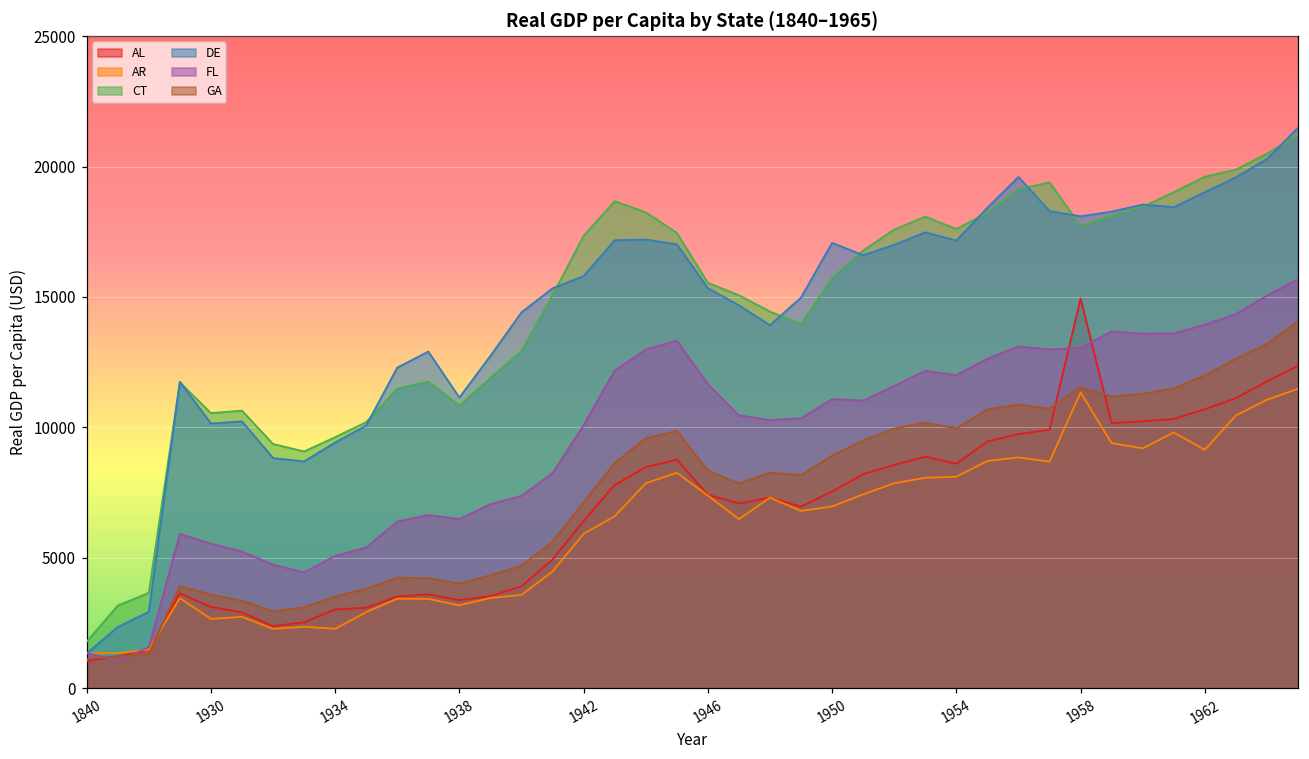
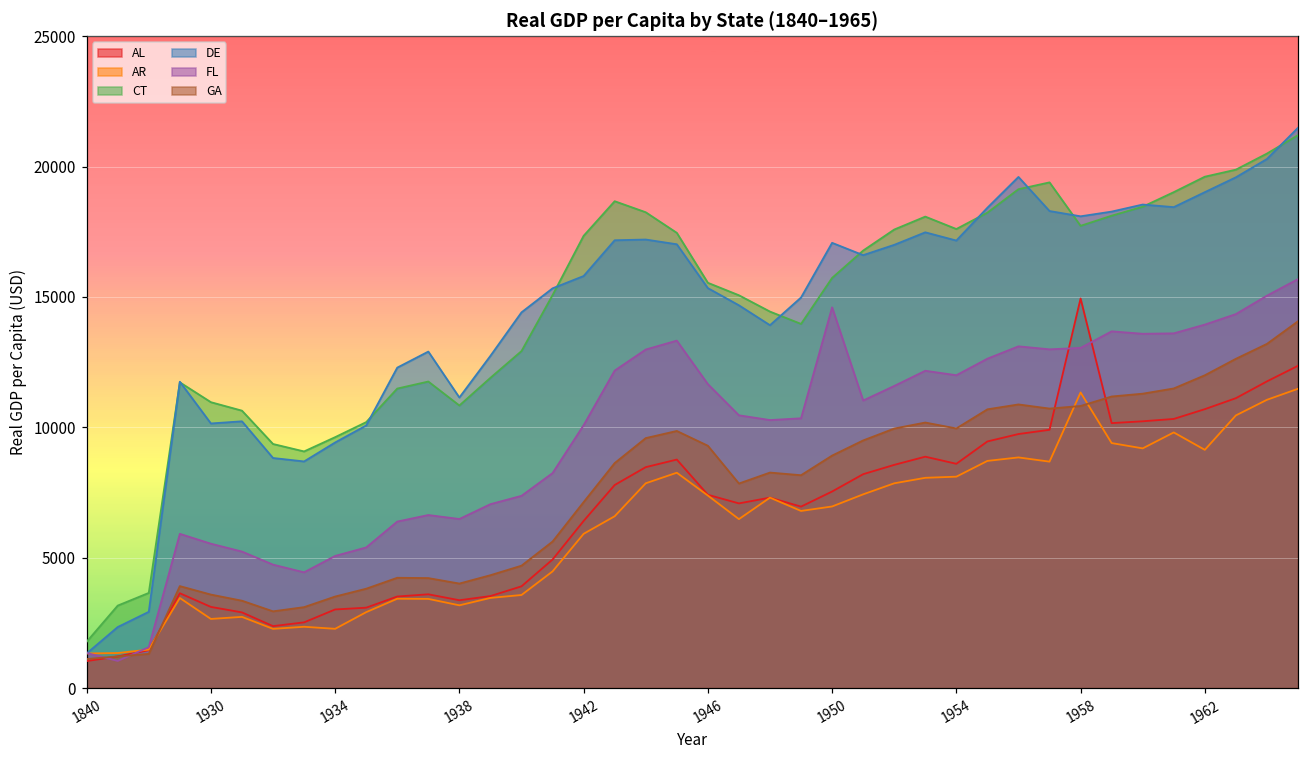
  {
    "AL": {
      "1930": 3100,
      "1934": 3000,
      "1938": 3400,
      "1942": 6400,
      "1950": 7500,
      "1954": 8600,
      "1958": 14900,
      "1962": 10700
    },
    "AR": {
      "1930": 2600,
      "1934": 2300,
      "1938": 3200,
      "1942": 5900,
      "1950": 7000,
      "1954": 8100,
      "1958": 11300,
      "1962": 9100
    },
    "CT": {
      "1840": 1800,
-     "1930": 10500,
+     "1930": 11000,
      "1934": 9600,
      "1938": 10800,
      "1942": 17300,
      "1946": 15500,
      "1950": 15700,
      "1954": 17600,
      "1958": 17700,
      "1962": 19600
    },
    "DE": {
      "1930": 10100,
      "1934": 9400,
      "1938": 11100,
      "1942": 15800,
      "1946": 15300,
      "1950": 17100,
      "1954": 17200,
      "1958": 18100,
      "1962": 19000
    },
    "FL": {
      "1930": 5500,
      "1934": 5100,
      "1938": 6500,
      "1942": 10100,
      "1946": 11700,
-     "1950": 11100,
+     "1950": 14600,
      "1954": 12000,
      "1958": 13000,
      "1962": 13900
    },
    "GA": {
      "1930": 3600,
      "1934": 3500,
      "1938": 4000,
      "1942": 7100,
-     "1946": 8300,
+     "1946": 9300,
      "1950": 8900,
      "1954": 10000,
-     "1958": 11500,
+     "1958": 10800,
      "1962": 12000
    }
  }
